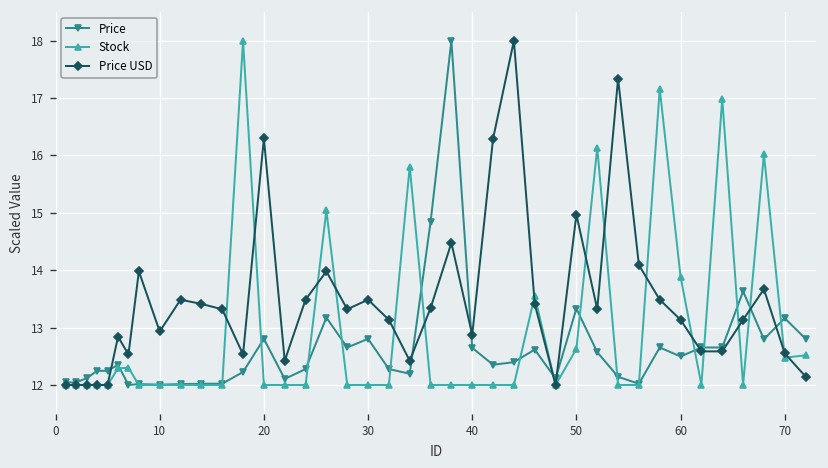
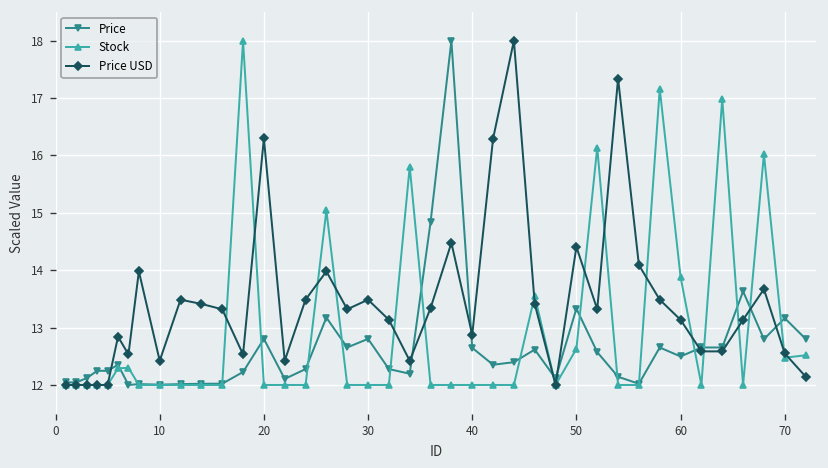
  {
    "Price USD": {
-     "10": 12.9,
+     "10": 12.4,
      "20": 16.3,
      "30": 13.5,
      "40": 12.9,
-     "50": 15.0,
+     "50": 14.4,
      "60": 13.1,
      "70": 12.6
    }
  }
